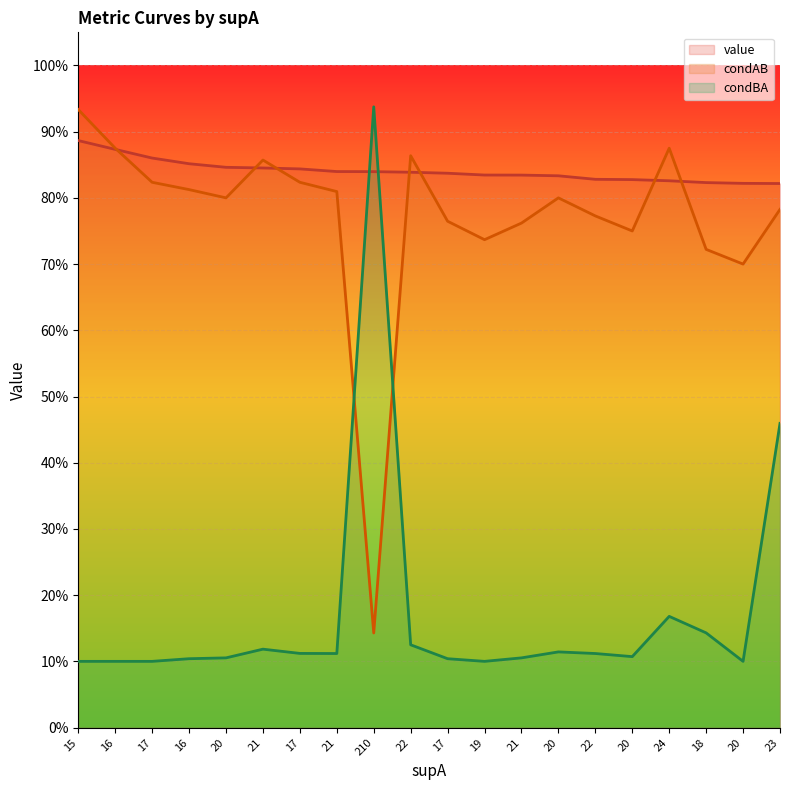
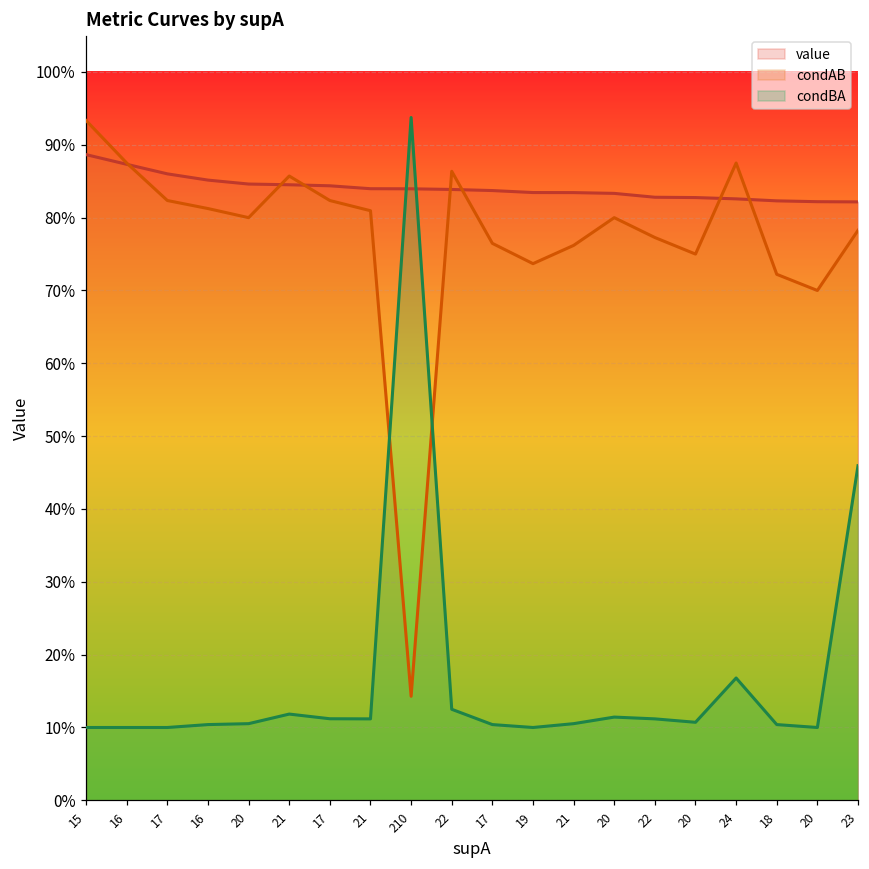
  {
    "condBA": {
      "15": "10%",
      "210": "94%",
      "19": "10%",
      "24": "17%",
-     "18": "14%",
+     "18": "10%",
      "23": "46%"
    }
  }
